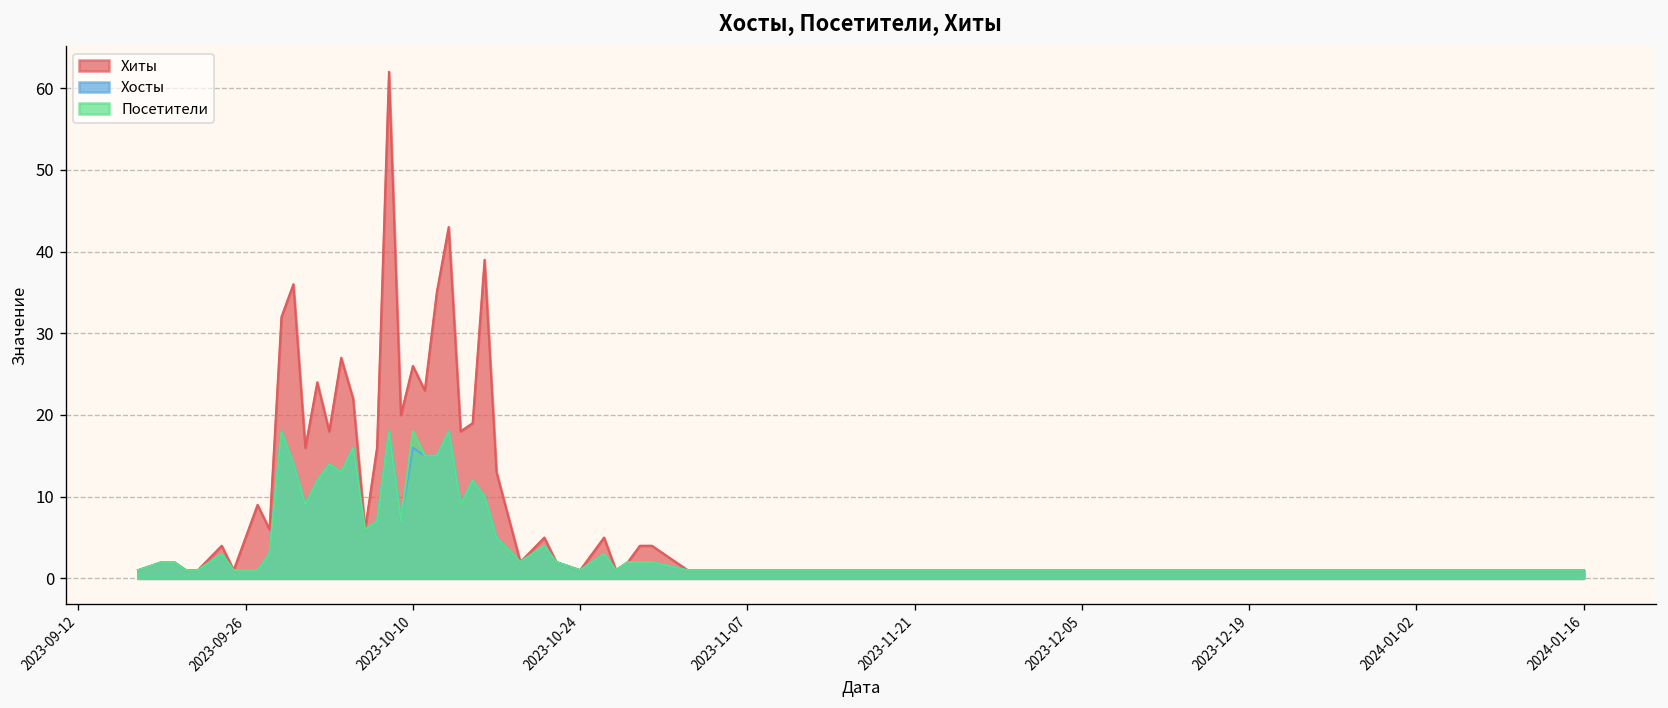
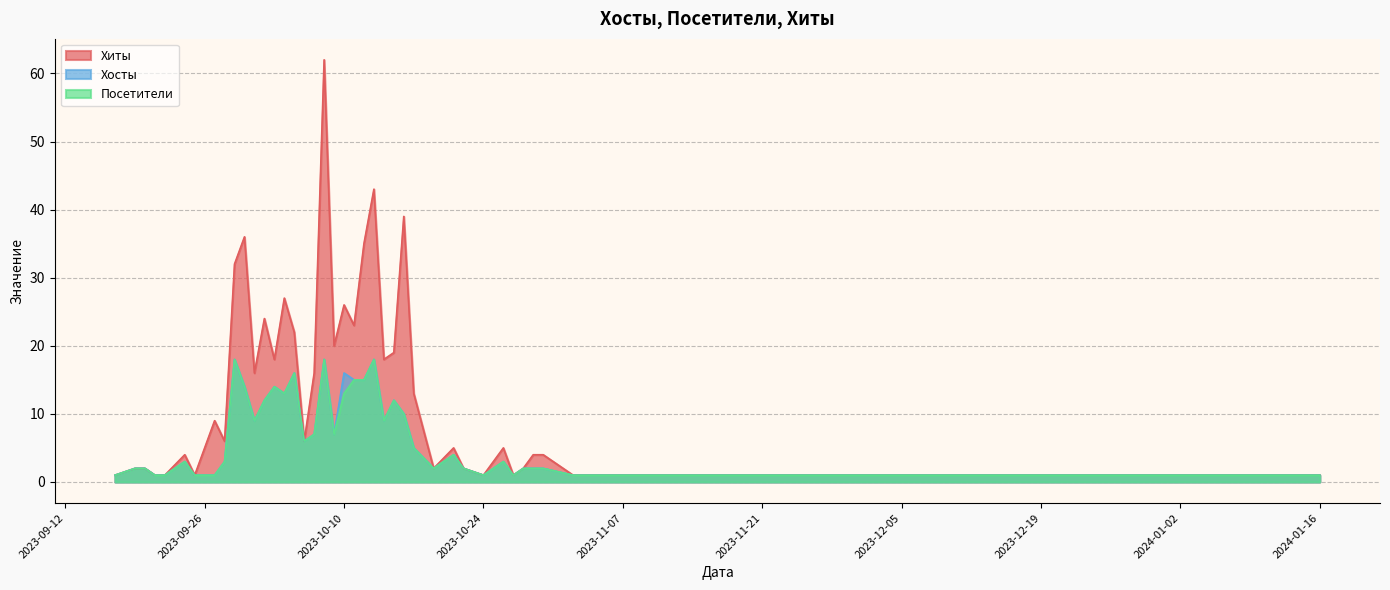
  {
    "Хиты": {
      "2023-10-10": 26
    },
    "Хосты": {
      "2023-10-10": 16
    },
    "Посетители": {
-     "2023-10-10": 18
+     "2023-10-10": 13
    }
  }
